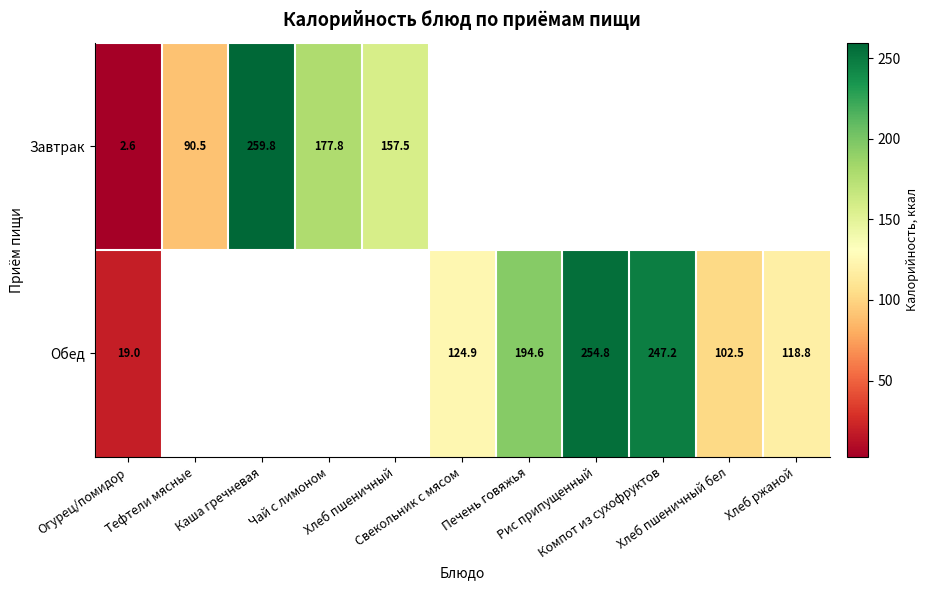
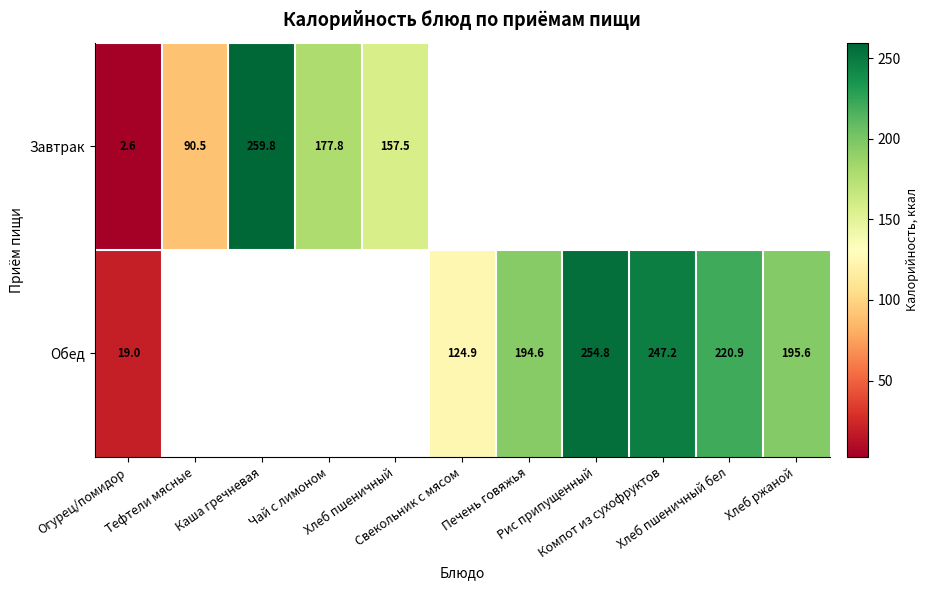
  {
    "Завтрак": {
      "Огурец/помидор": 2.6,
      "Тефтели мясные": 90.5,
      "Каша гречневая": 259.8,
      "Чай с лимоном": 177.8,
      "Хлеб пшеничный": 157.5
    },
    "Обед": {
      "Огурец/помидор": 19.0,
      "Свекольник с мясом": 124.9,
      "Печень говяжья": 194.6,
      "Рис припущенный": 254.8,
      "Компот из сухофруктов": 247.2,
-     "Хлеб пшеничный бел": 102.5,
-     "Хлеб ржаной": 118.8
+     "Хлеб пшеничный бел": 220.9,
+     "Хлеб ржаной": 195.6
    }
  }
